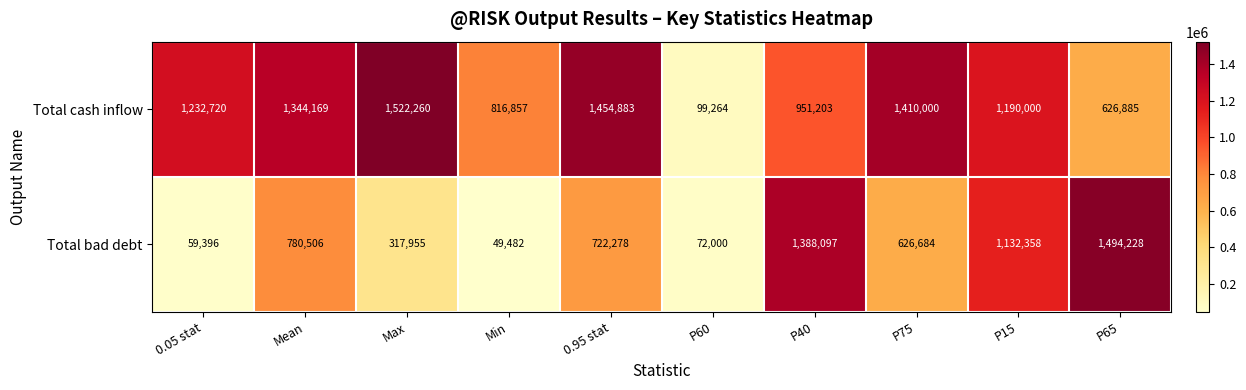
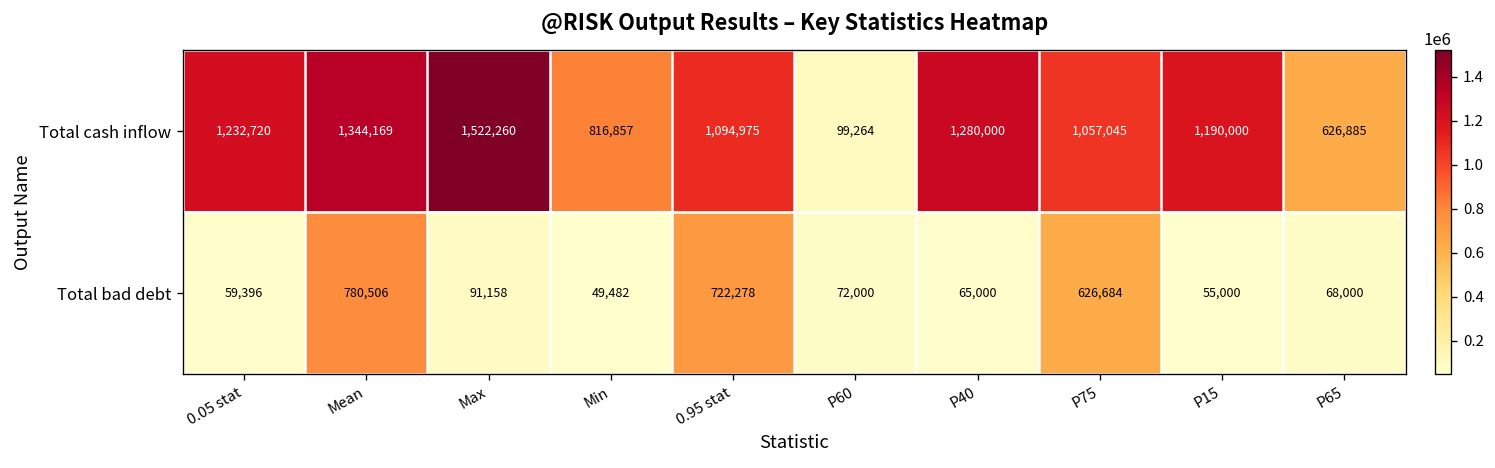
  {
    "Total cash inflow": {
      "0.05 stat": "1,232,720",
      "Mean": "1,344,169",
      "Max": "1,522,260",
      "Min": "816,857",
-     "0.95 stat": "1,454,883",
+     "0.95 stat": "1,094,975",
      "P60": "99,264",
-     "P40": "951,203",
-     "P75": "1,410,000",
+     "P40": "1,280,000",
+     "P75": "1,057,045",
      "P15": "1,190,000",
      "P65": "626,885"
    },
    "Total bad debt": {
      "0.05 stat": "59,396",
      "Mean": "780,506",
-     "Max": "317,955",
+     "Max": "91,158",
      "Min": "49,482",
      "0.95 stat": "722,278",
      "P60": "72,000",
-     "P40": "1,388,097",
+     "P40": "65,000",
      "P75": "626,684",
-     "P15": "1,132,358",
-     "P65": "1,494,228"
+     "P15": "55,000",
+     "P65": "68,000"
    }
  }
